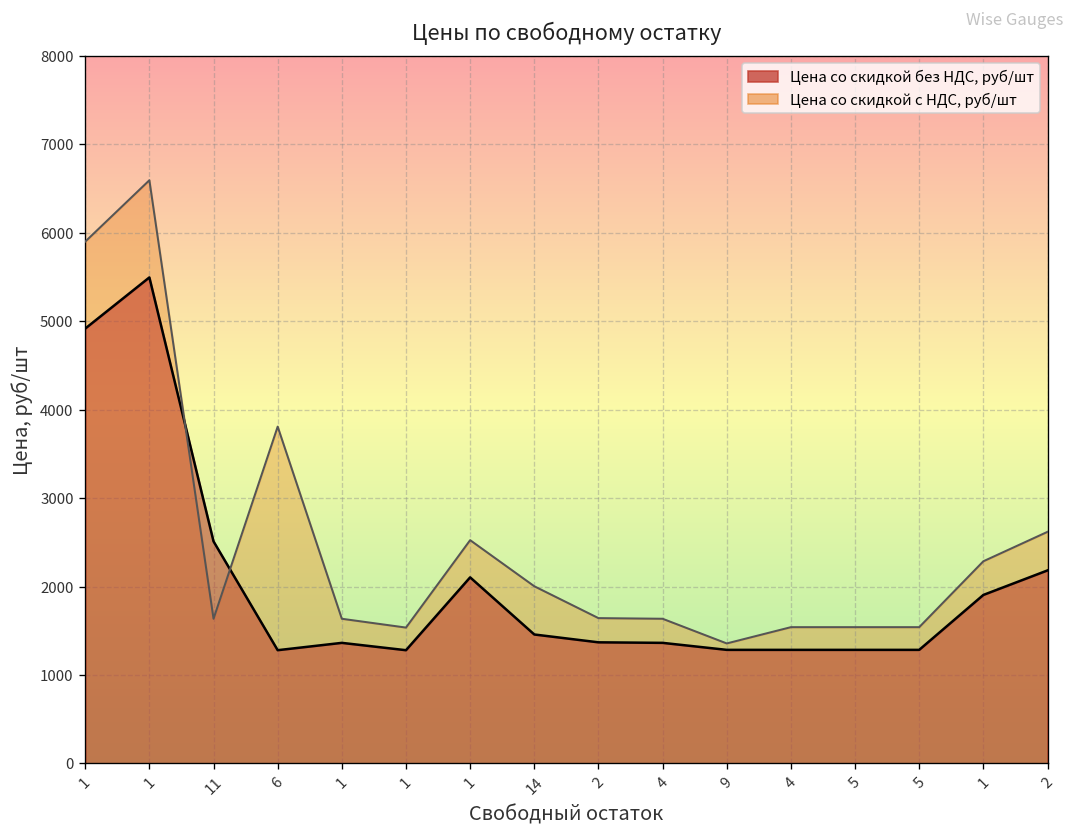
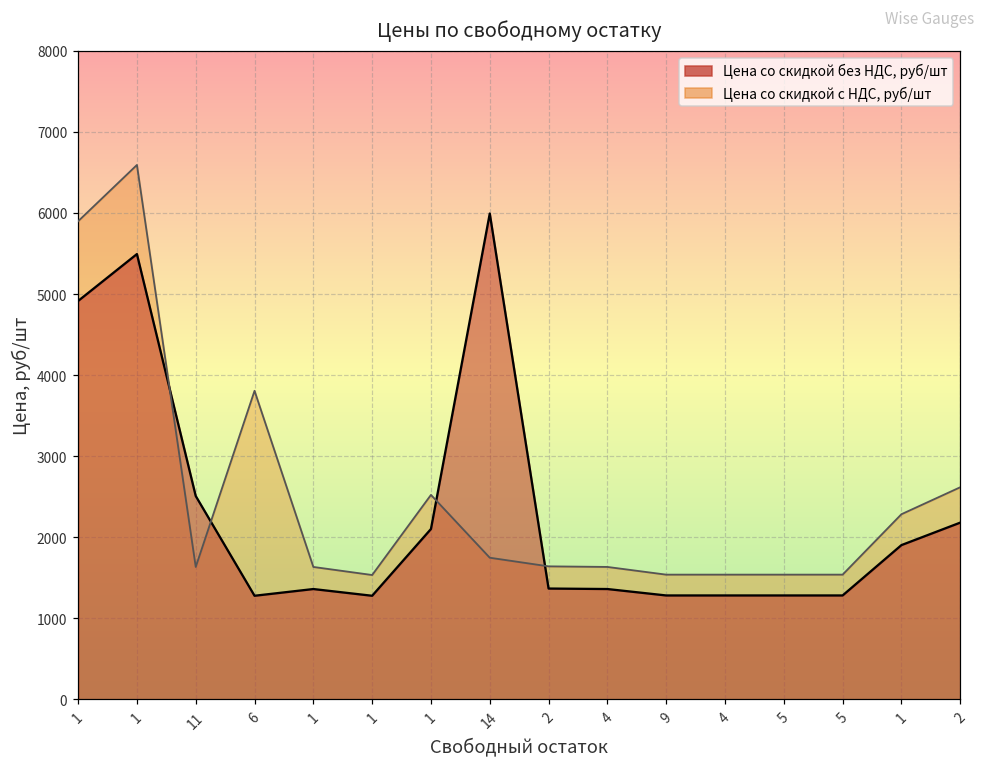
  {
    "Цена со скидкой без НДС, руб/шт": {
      "11": 2500,
      "6": 1300,
-     "14": 1500,
+     "14": 6000,
      "9": 1300
    },
    "Цена со скидкой с НДС, руб/шт": {
      "11": 1600,
      "6": 3800,
-     "14": 2000,
-     "9": 1400
+     "14": 1700,
+     "9": 1500
    }
  }
